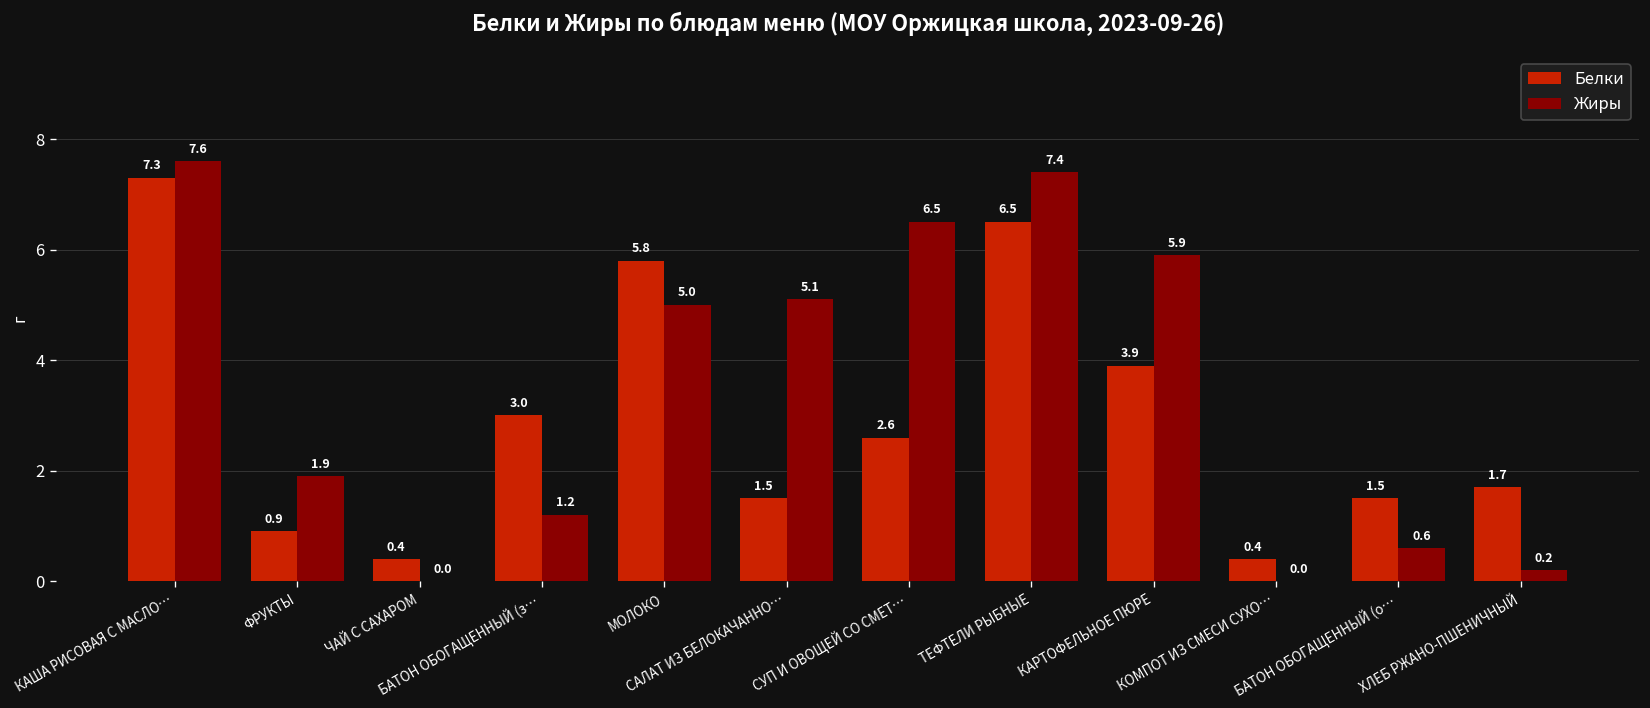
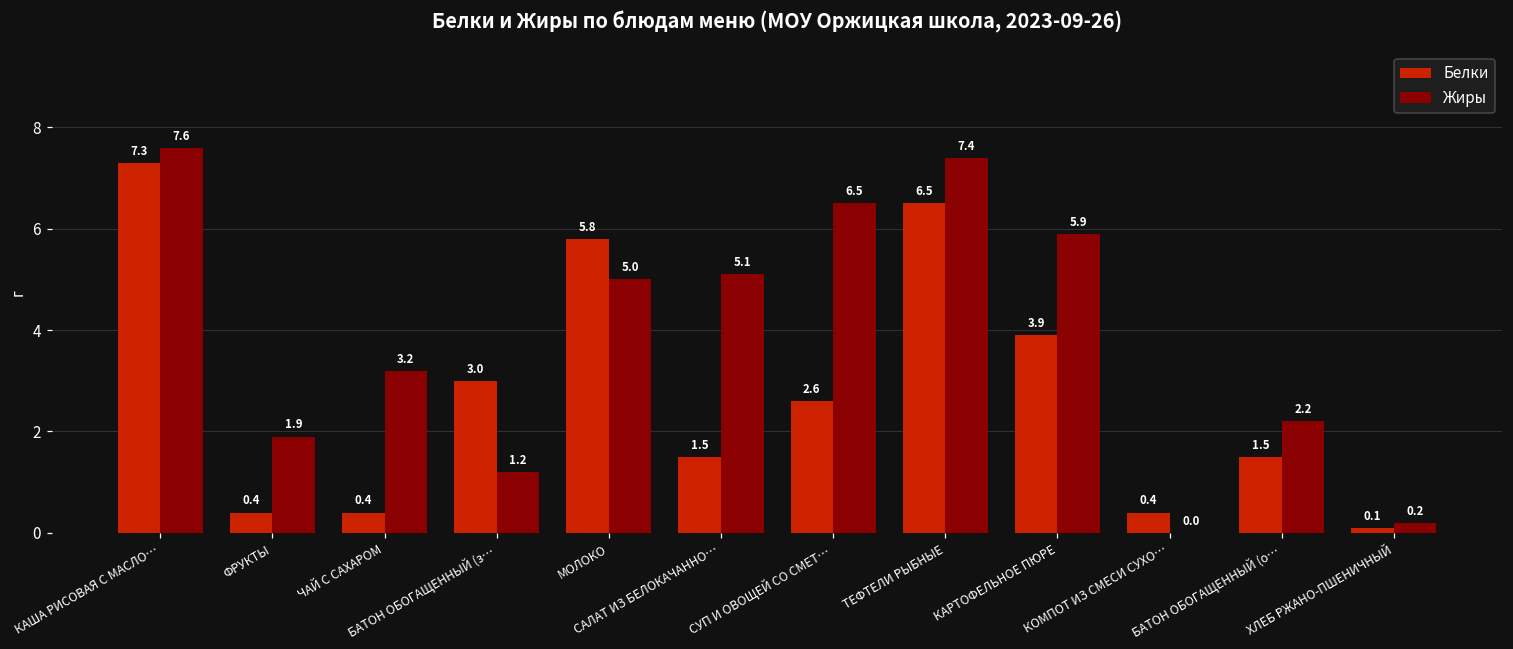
  {
    "Белки": {
      "КАША РИСОВАЯ С МАСЛО…": 7.3,
-     "ФРУКТЫ": 0.9,
+     "ФРУКТЫ": 0.4,
      "ЧАЙ С САХАРОМ": 0.4,
      "БАТОН ОБОГАЩЕННЫЙ (з…": 3.0,
      "МОЛОКО": 5.8,
      "САЛАТ ИЗ БЕЛОКАЧАННО…": 1.5,
      "СУП И ОВОЩЕЙ СО СМЕТ…": 2.6,
      "ТЕФТЕЛИ РЫБНЫЕ": 6.5,
      "КАРТОФЕЛЬНОЕ ПЮРЕ": 3.9,
      "КОМПОТ ИЗ СМЕСИ СУХО…": 0.4,
      "БАТОН ОБОГАЩЕННЫЙ (о…": 1.5,
-     "ХЛЕБ РЖАНО-ПШЕНИЧНЫЙ": 1.7
+     "ХЛЕБ РЖАНО-ПШЕНИЧНЫЙ": 0.1
    },
    "Жиры": {
      "КАША РИСОВАЯ С МАСЛО…": 7.6,
      "ФРУКТЫ": 1.9,
-     "ЧАЙ С САХАРОМ": 0.0,
+     "ЧАЙ С САХАРОМ": 3.2,
      "БАТОН ОБОГАЩЕННЫЙ (з…": 1.2,
      "МОЛОКО": 5.0,
      "САЛАТ ИЗ БЕЛОКАЧАННО…": 5.1,
      "СУП И ОВОЩЕЙ СО СМЕТ…": 6.5,
      "ТЕФТЕЛИ РЫБНЫЕ": 7.4,
      "КАРТОФЕЛЬНОЕ ПЮРЕ": 5.9,
      "КОМПОТ ИЗ СМЕСИ СУХО…": 0.0,
-     "БАТОН ОБОГАЩЕННЫЙ (о…": 0.6,
+     "БАТОН ОБОГАЩЕННЫЙ (о…": 2.2,
      "ХЛЕБ РЖАНО-ПШЕНИЧНЫЙ": 0.2
    }
  }
